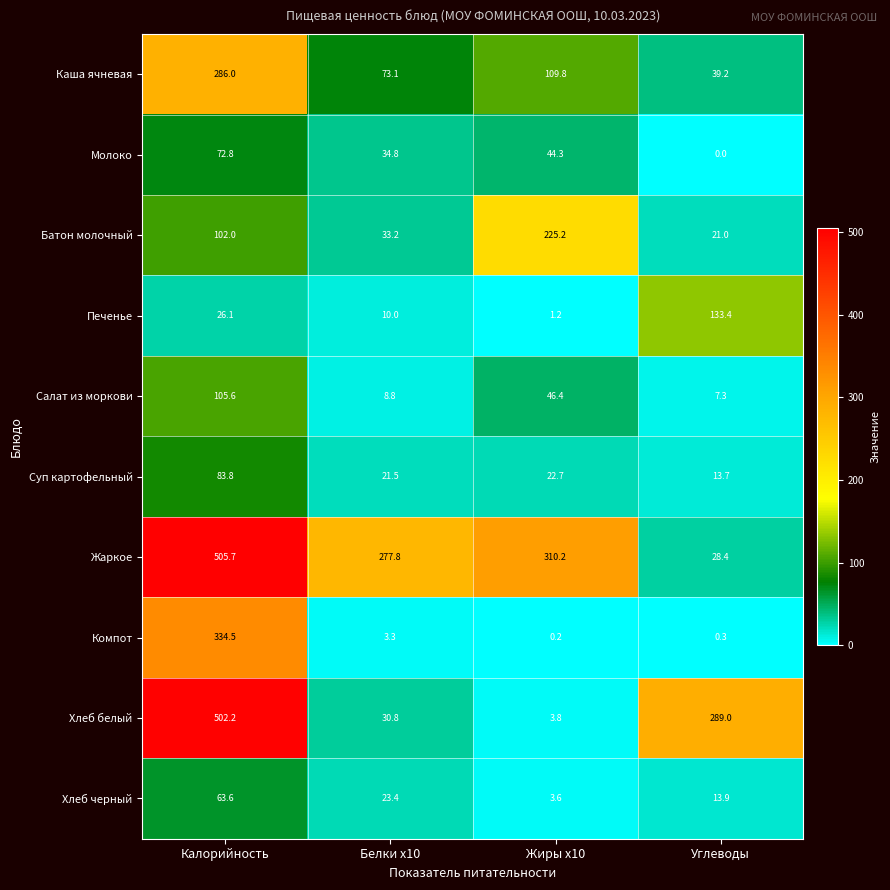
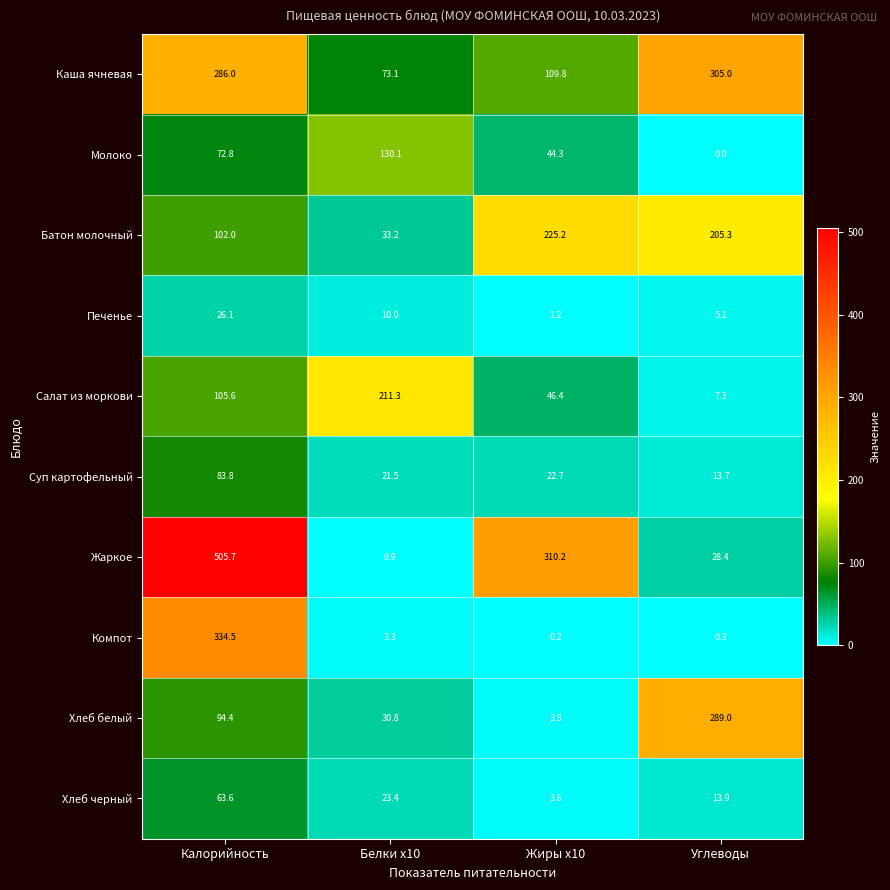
  {
    "Каша ячневая": {
      "Калорийность": 286.0,
      "Белки x10": 73.1,
      "Жиры x10": 109.8,
-     "Углеводы": 39.2
+     "Углеводы": 305.0
    },
    "Молоко": {
      "Калорийность": 72.8,
-     "Белки x10": 34.8,
+     "Белки x10": 130.1,
      "Жиры x10": 44.3,
      "Углеводы": 0.0
    },
    "Батон молочный": {
      "Калорийность": 102.0,
      "Белки x10": 33.2,
      "Жиры x10": 225.2,
-     "Углеводы": 21.0
+     "Углеводы": 205.3
    },
    "Печенье": {
      "Калорийность": 26.1,
      "Белки x10": 10.0,
      "Жиры x10": 1.2,
-     "Углеводы": 133.4
+     "Углеводы": 5.1
    },
    "Салат из моркови": {
      "Калорийность": 105.6,
-     "Белки x10": 8.8,
+     "Белки x10": 211.3,
      "Жиры x10": 46.4,
      "Углеводы": 7.3
    },
    "Суп картофельный": {
      "Калорийность": 83.8,
      "Белки x10": 21.5,
      "Жиры x10": 22.7,
      "Углеводы": 13.7
    },
    "Жаркое": {
      "Калорийность": 505.7,
-     "Белки x10": 277.8,
+     "Белки x10": 0.9,
      "Жиры x10": 310.2,
      "Углеводы": 28.4
    },
    "Компот": {
      "Калорийность": 334.5,
      "Белки x10": 3.3,
      "Жиры x10": 0.2,
      "Углеводы": 0.3
    },
    "Хлеб белый": {
-     "Калорийность": 502.2,
+     "Калорийность": 94.4,
      "Белки x10": 30.8,
      "Жиры x10": 3.8,
      "Углеводы": 289.0
    },
    "Хлеб черный": {
      "Калорийность": 63.6,
      "Белки x10": 23.4,
      "Жиры x10": 3.6,
      "Углеводы": 13.9
    }
  }
